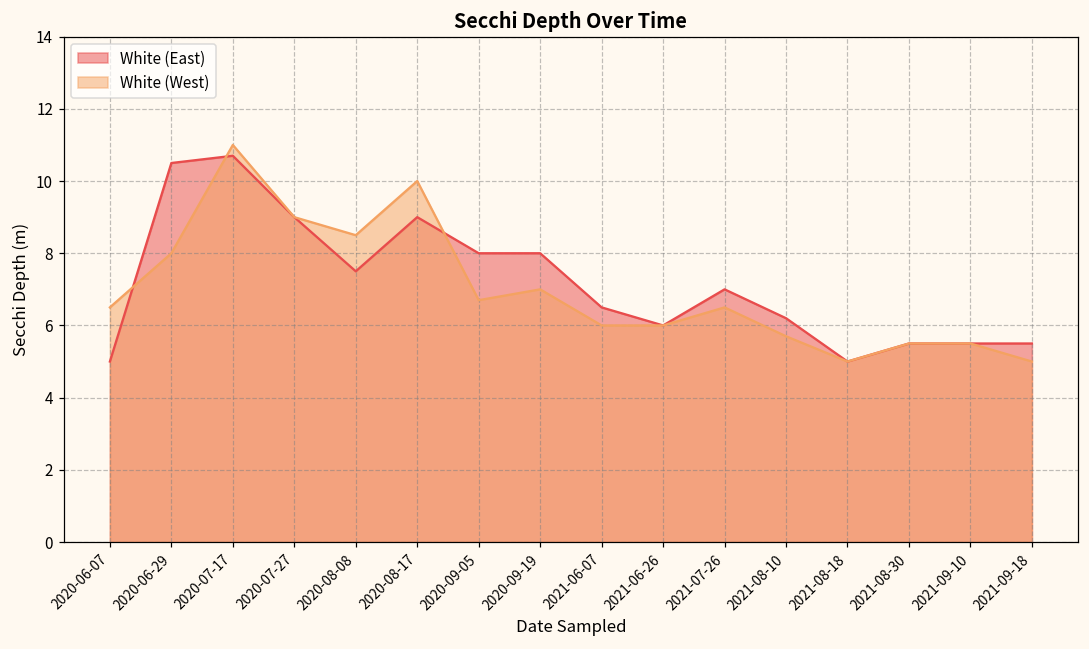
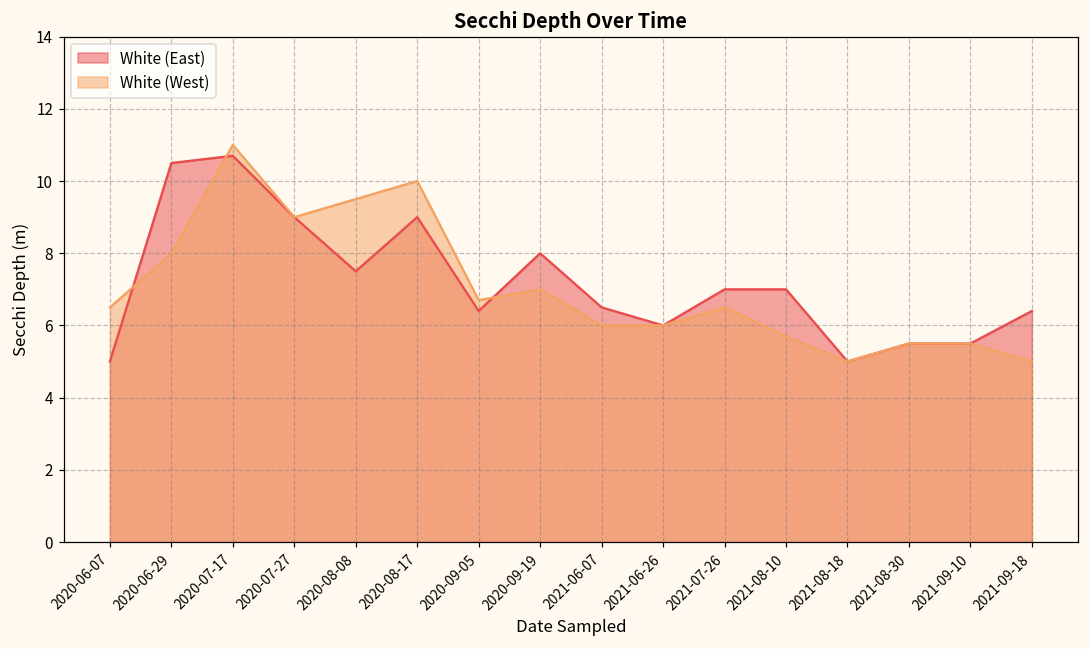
  {
    "White (East)": {
      "2020-06-07": 5.0,
      "2020-06-29": 10.5,
      "2020-07-17": 10.7,
      "2020-08-08": 7.5,
      "2020-08-17": 9.0,
-     "2020-09-05": 8.0,
+     "2020-09-05": 6.4,
      "2020-09-19": 8.0,
      "2021-06-07": 6.5,
      "2021-07-26": 7.0,
-     "2021-08-10": 6.2,
-     "2021-09-18": 5.5
+     "2021-08-10": 7.0,
+     "2021-09-18": 6.4
    },
    "White (West)": {
      "2020-06-07": 6.5,
      "2020-06-29": 8.0,
      "2020-07-17": 11.0,
-     "2020-08-08": 8.5,
+     "2020-08-08": 9.5,
      "2020-08-17": 10.0,
      "2020-09-05": 6.7,
      "2020-09-19": 7.0,
      "2021-06-07": 6.0,
      "2021-07-26": 6.5,
      "2021-08-10": 5.7,
      "2021-09-18": 5.0
    }
  }
